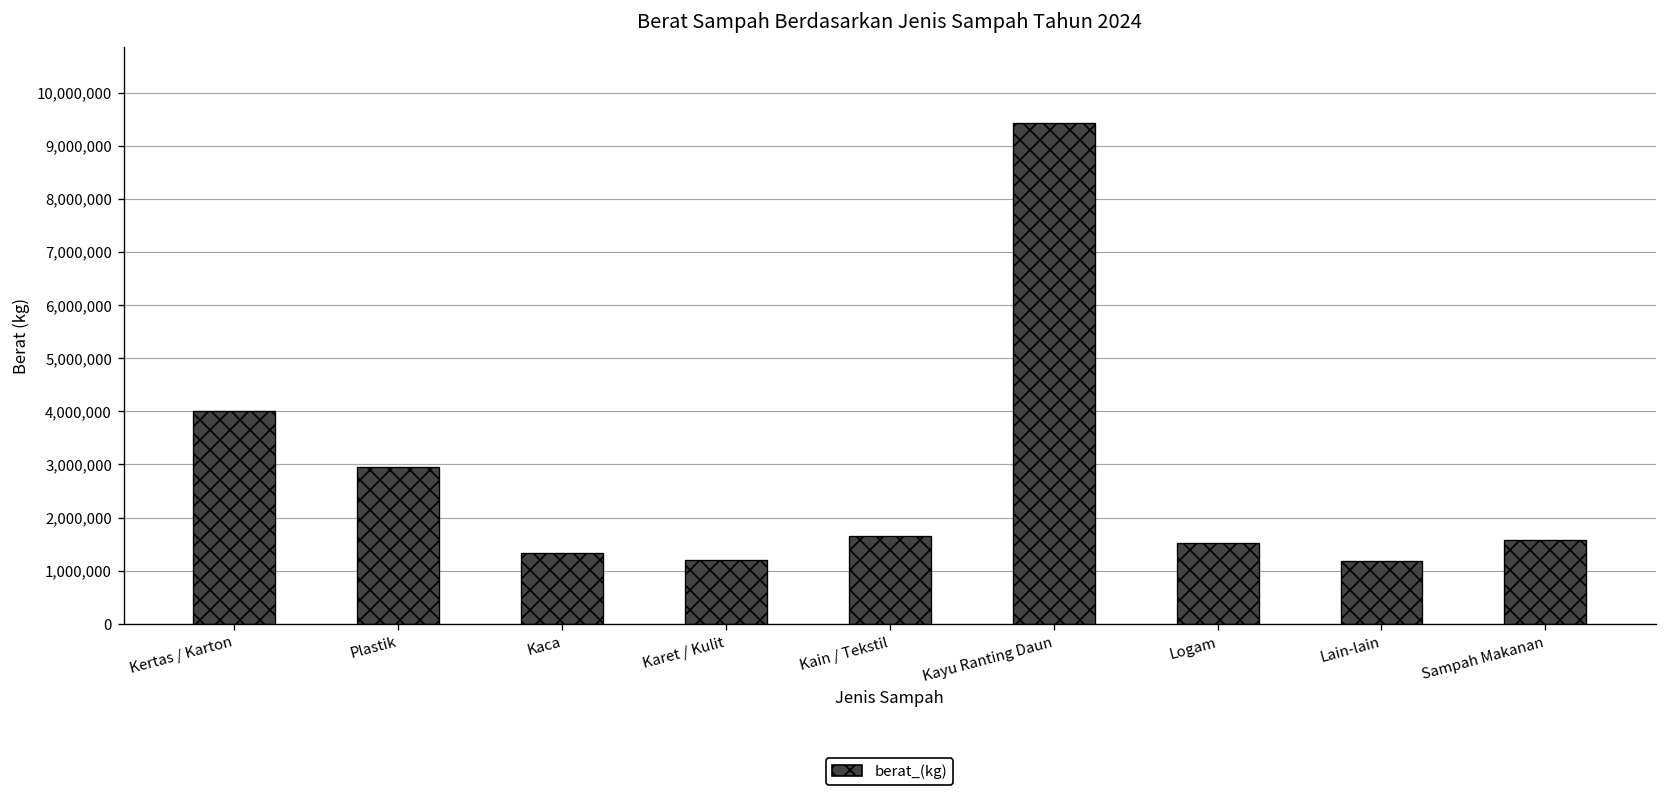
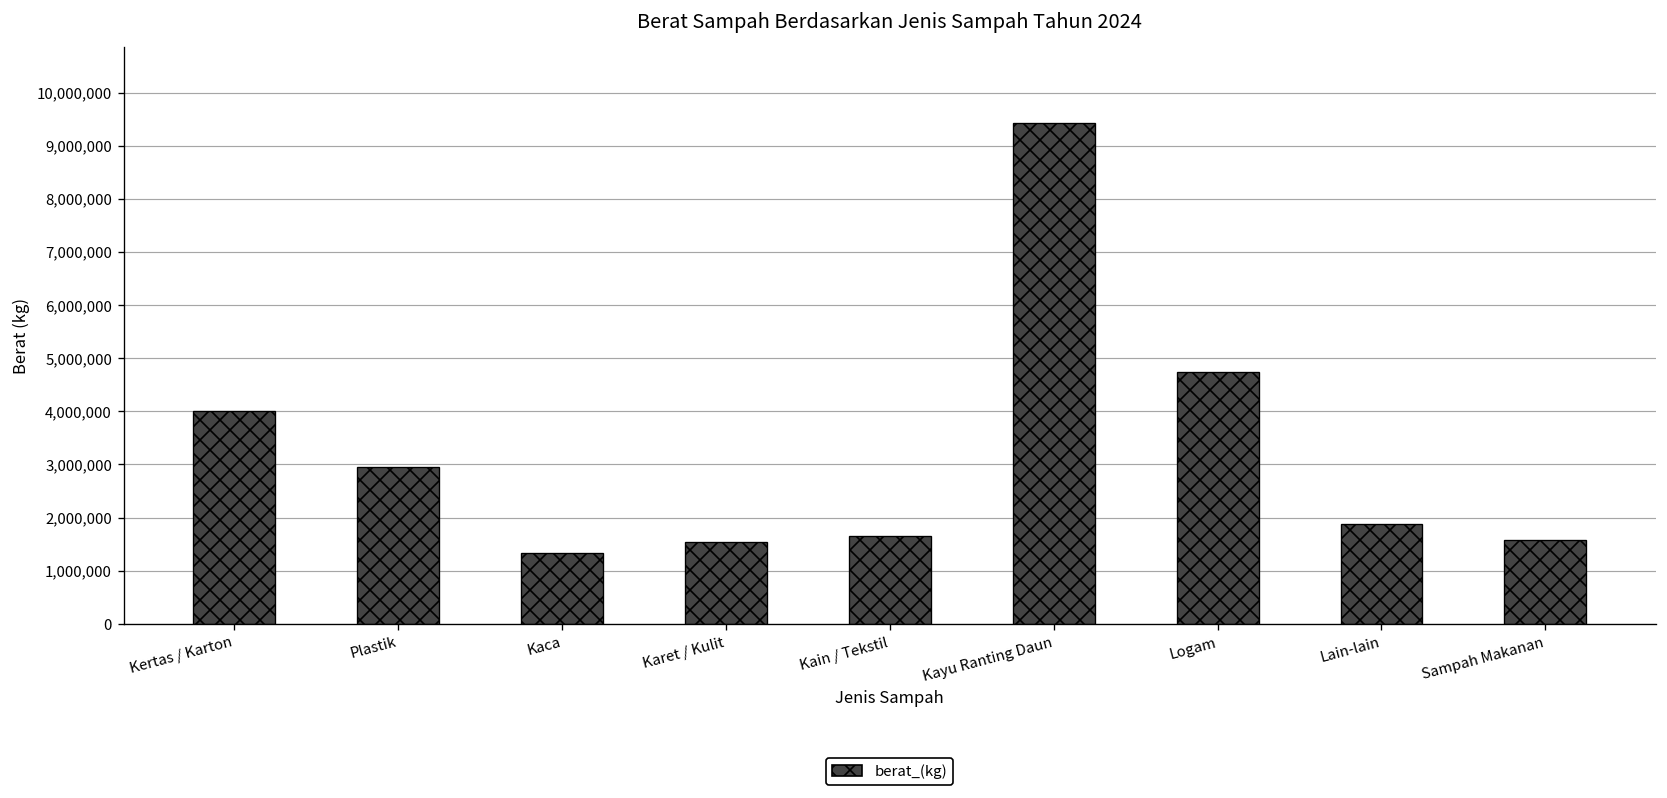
  {
    "Kertas / Karton": "4,000,000",
    "Plastik": "2,900,000",
    "Kaca": "1,300,000",
-   "Karet / Kulit": "1,200,000",
+   "Karet / Kulit": "1,500,000",
    "Kain / Tekstil": "1,700,000",
    "Kayu Ranting Daun": "9,400,000",
-   "Logam": "1,500,000",
-   "Lain-lain": "1,200,000",
+   "Logam": "4,700,000",
+   "Lain-lain": "1,900,000",
    "Sampah Makanan": "1,600,000"
  }
